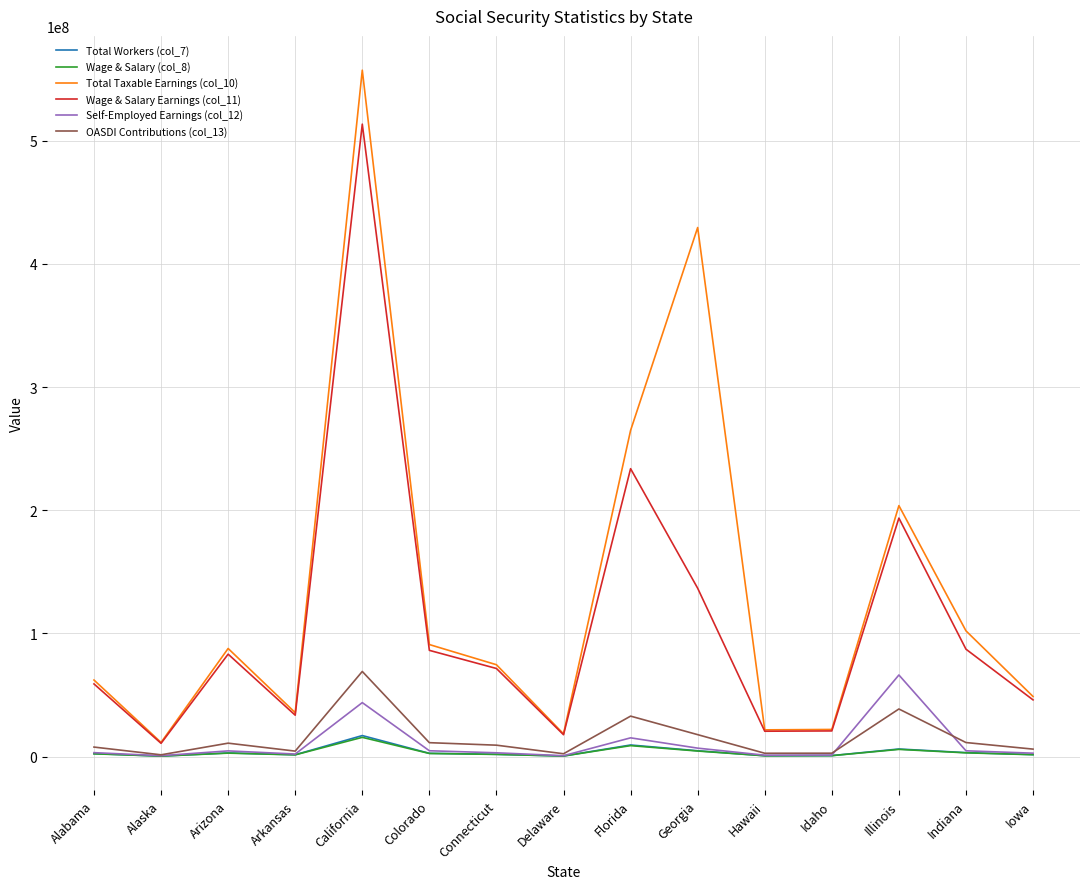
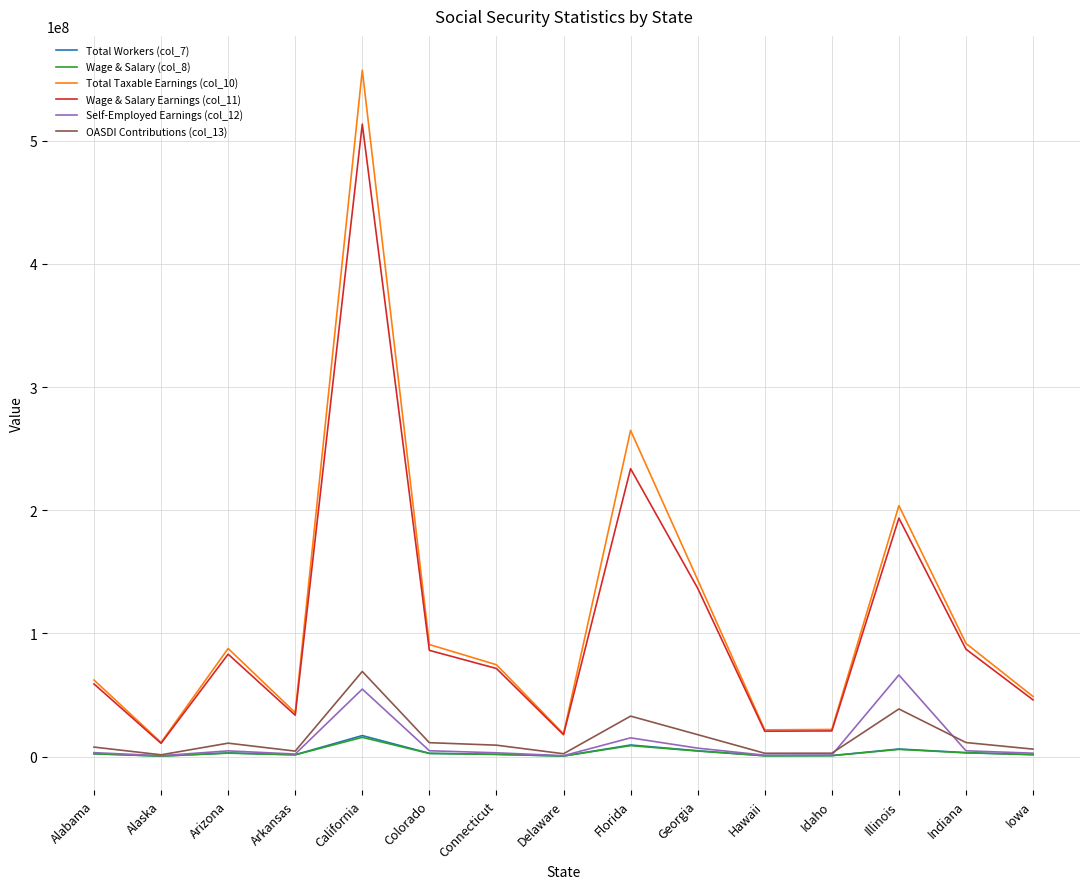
  {
    "Total Taxable Earnings (col_10)": {
      "Alabama": 62000000,
      "Arizona": 88000000,
      "California": 557000000,
      "Colorado": 91000000,
      "Connecticut": 75000000,
      "Florida": 265000000,
-     "Georgia": 430000000,
+     "Georgia": 144000000,
      "Illinois": 204000000,
-     "Indiana": 102000000,
+     "Indiana": 92000000,
      "Iowa": 49000000
    },
    "Wage & Salary Earnings (col_11)": {
      "Alabama": 59000000,
      "Arizona": 83000000,
      "California": 513000000,
      "Colorado": 86000000,
      "Connecticut": 72000000,
      "Florida": 234000000,
      "Georgia": 137000000,
      "Illinois": 194000000,
      "Indiana": 87000000,
      "Iowa": 46000000
    },
    "Self-Employed Earnings (col_12)": {
-     "California": 44000000,
+     "California": 55000000,
      "Florida": 15000000,
      "Georgia": 7000000,
      "Illinois": 66000000
    },
    "OASDI Contributions (col_13)": {
      "Alabama": 8000000,
      "Arizona": 11000000,
      "Arkansas": 4000000,
      "California": 69000000,
      "Colorado": 11000000,
      "Connecticut": 9000000,
      "Florida": 33000000,
      "Georgia": 18000000,
      "Illinois": 39000000,
      "Indiana": 11000000,
      "Iowa": 6000000
    }
  }
